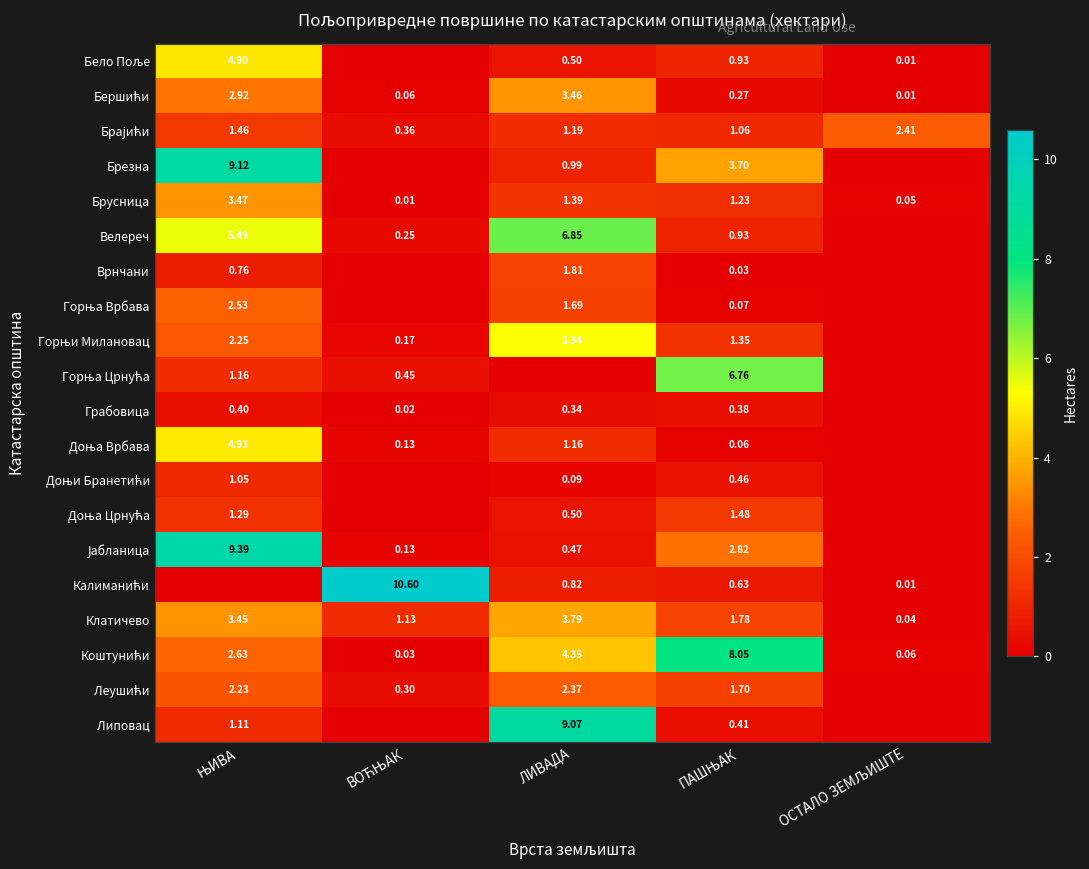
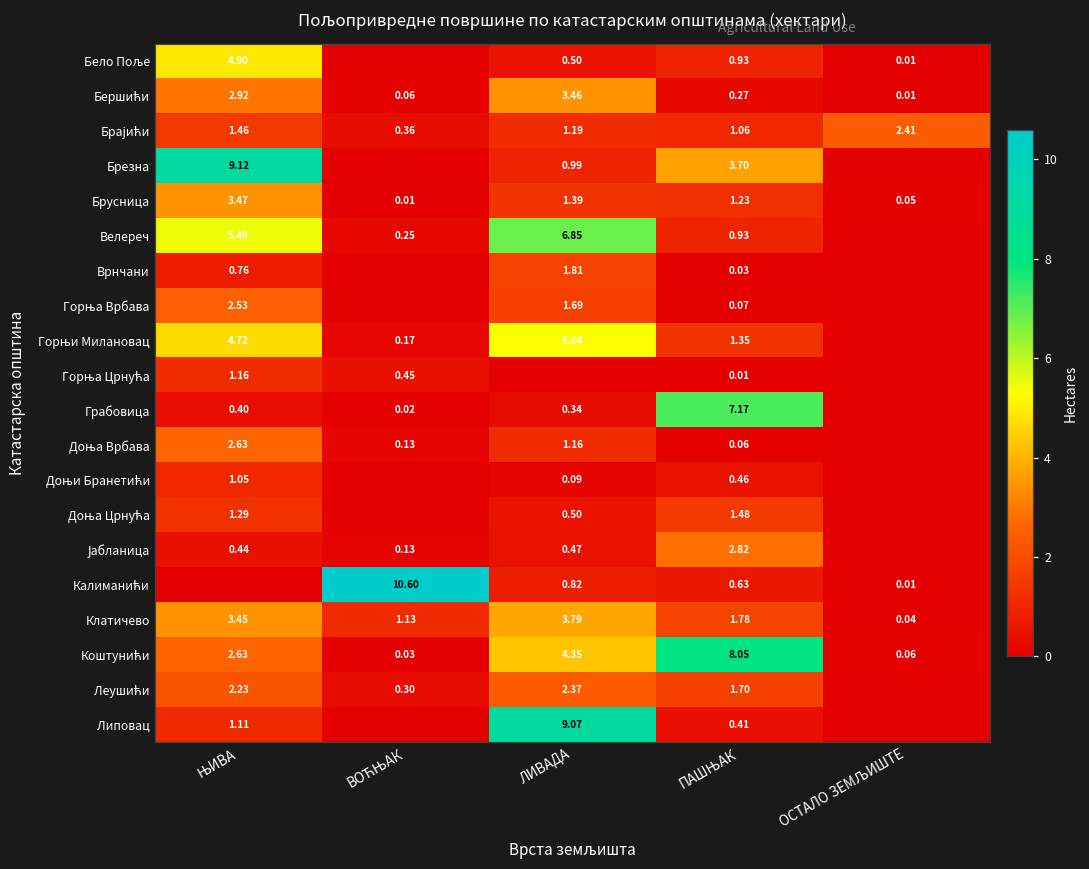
  {
    "Бело Поље": {
      "ЊИВА": 4.90,
      "ЛИВАДА": 0.50,
      "ПАШЊАК": 0.93,
      "ОСТАЛО ЗЕМЉИШТЕ": 0.01
    },
    "Бершићи": {
      "ЊИВА": 2.92,
      "ВОЋЊАК": 0.06,
      "ЛИВАДА": 3.46,
      "ПАШЊАК": 0.27,
      "ОСТАЛО ЗЕМЉИШТЕ": 0.01
    },
    "Брајићи": {
      "ЊИВА": 1.46,
      "ВОЋЊАК": 0.36,
      "ЛИВАДА": 1.19,
      "ПАШЊАК": 1.06,
      "ОСТАЛО ЗЕМЉИШТЕ": 2.41
    },
    "Брезна": {
      "ЊИВА": 9.12,
      "ЛИВАДА": 0.99,
      "ПАШЊАК": 3.70
    },
    "Брусница": {
      "ЊИВА": 3.47,
      "ВОЋЊАК": 0.01,
      "ЛИВАДА": 1.39,
      "ПАШЊАК": 1.23,
      "ОСТАЛО ЗЕМЉИШТЕ": 0.05
    },
    "Велереч": {
      "ЊИВА": 5.49,
      "ВОЋЊАК": 0.25,
      "ЛИВАДА": 6.85,
      "ПАШЊАК": 0.93
    },
    "Врнчани": {
      "ЊИВА": 0.76,
      "ЛИВАДА": 1.81,
      "ПАШЊАК": 0.03
    },
    "Горња Врбава": {
      "ЊИВА": 2.53,
      "ЛИВАДА": 1.69,
      "ПАШЊАК": 0.07
    },
    "Горњи Милановац": {
-     "ЊИВА": 2.25,
+     "ЊИВА": 4.72,
      "ВОЋЊАК": 0.17,
      "ЛИВАДА": 5.34,
      "ПАШЊАК": 1.35
    },
    "Горња Црнућа": {
      "ЊИВА": 1.16,
      "ВОЋЊАК": 0.45,
-     "ПАШЊАК": 6.76
+     "ПАШЊАК": 0.01
    },
    "Грабовица": {
      "ЊИВА": 0.40,
      "ВОЋЊАК": 0.02,
      "ЛИВАДА": 0.34,
-     "ПАШЊАК": 0.38
+     "ПАШЊАК": 7.17
    },
    "Доња Врбава": {
-     "ЊИВА": 4.93,
+     "ЊИВА": 2.63,
      "ВОЋЊАК": 0.13,
      "ЛИВАДА": 1.16,
      "ПАШЊАК": 0.06
    },
    "Доњи Бранетићи": {
      "ЊИВА": 1.05,
      "ЛИВАДА": 0.09,
      "ПАШЊАК": 0.46
    },
    "Доња Црнућа": {
      "ЊИВА": 1.29,
      "ЛИВАДА": 0.50,
      "ПАШЊАК": 1.48
    },
    "Јабланица": {
-     "ЊИВА": 9.39,
+     "ЊИВА": 0.44,
      "ВОЋЊАК": 0.13,
      "ЛИВАДА": 0.47,
      "ПАШЊАК": 2.82
    },
    "Калиманићи": {
      "ВОЋЊАК": 10.60,
      "ЛИВАДА": 0.82,
      "ПАШЊАК": 0.63,
      "ОСТАЛО ЗЕМЉИШТЕ": 0.01
    },
    "Клатичево": {
      "ЊИВА": 3.45,
      "ВОЋЊАК": 1.13,
      "ЛИВАДА": 3.79,
      "ПАШЊАК": 1.78,
      "ОСТАЛО ЗЕМЉИШТЕ": 0.04
    },
    "Коштунићи": {
      "ЊИВА": 2.63,
      "ВОЋЊАК": 0.03,
      "ЛИВАДА": 4.35,
      "ПАШЊАК": 8.05,
      "ОСТАЛО ЗЕМЉИШТЕ": 0.06
    },
    "Леушићи": {
      "ЊИВА": 2.23,
      "ВОЋЊАК": 0.30,
      "ЛИВАДА": 2.37,
      "ПАШЊАК": 1.70
    },
    "Липовац": {
      "ЊИВА": 1.11,
      "ЛИВАДА": 9.07,
      "ПАШЊАК": 0.41
    }
  }
